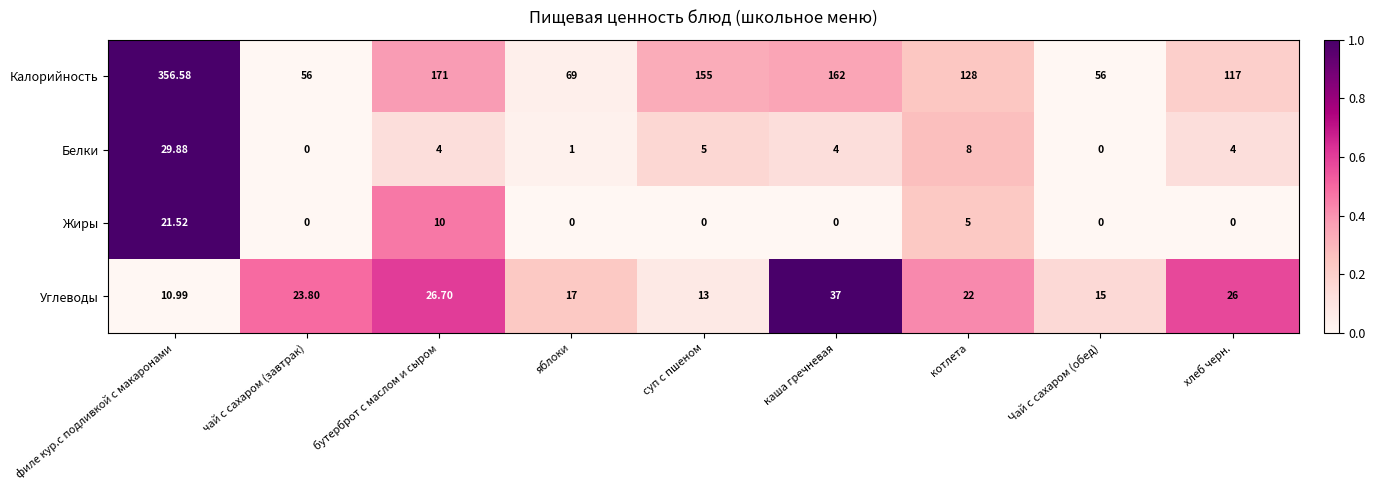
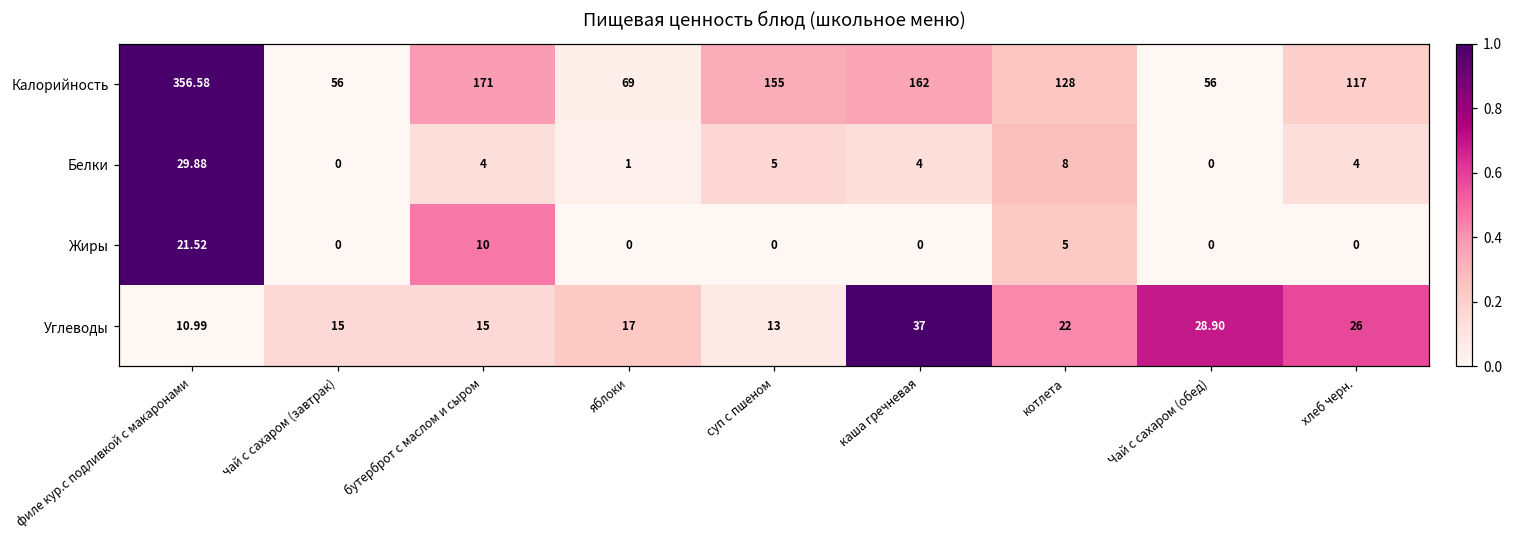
  {
    "Калорийность": {
      "филе кур.с подливкой с макаронами": 356.58,
      "чай с сахаром (завтрак)": 56,
      "бутерброт с маслом и сыром": 171,
      "яблоки": 69,
      "суп с пшеном": 155,
      "каша гречневая": 162,
      "котлета": 128,
      "Чай с сахаром (обед)": 56,
      "хлеб черн.": 117
    },
    "Белки": {
      "филе кур.с подливкой с макаронами": 29.88,
      "чай с сахаром (завтрак)": 0,
      "бутерброт с маслом и сыром": 4,
      "яблоки": 1,
      "суп с пшеном": 5,
      "каша гречневая": 4,
      "котлета": 8,
      "Чай с сахаром (обед)": 0,
      "хлеб черн.": 4
    },
    "Жиры": {
      "филе кур.с подливкой с макаронами": 21.52,
      "чай с сахаром (завтрак)": 0,
      "бутерброт с маслом и сыром": 10,
      "яблоки": 0,
      "суп с пшеном": 0,
      "каша гречневая": 0,
      "котлета": 5,
      "Чай с сахаром (обед)": 0,
      "хлеб черн.": 0
    },
    "Углеводы": {
      "филе кур.с подливкой с макаронами": 10.99,
-     "чай с сахаром (завтрак)": 23.80,
-     "бутерброт с маслом и сыром": 26.70,
+     "чай с сахаром (завтрак)": 15,
+     "бутерброт с маслом и сыром": 15,
      "яблоки": 17,
      "суп с пшеном": 13,
      "каша гречневая": 37,
      "котлета": 22,
-     "Чай с сахаром (обед)": 15,
+     "Чай с сахаром (обед)": 28.90,
      "хлеб черн.": 26
    }
  }
